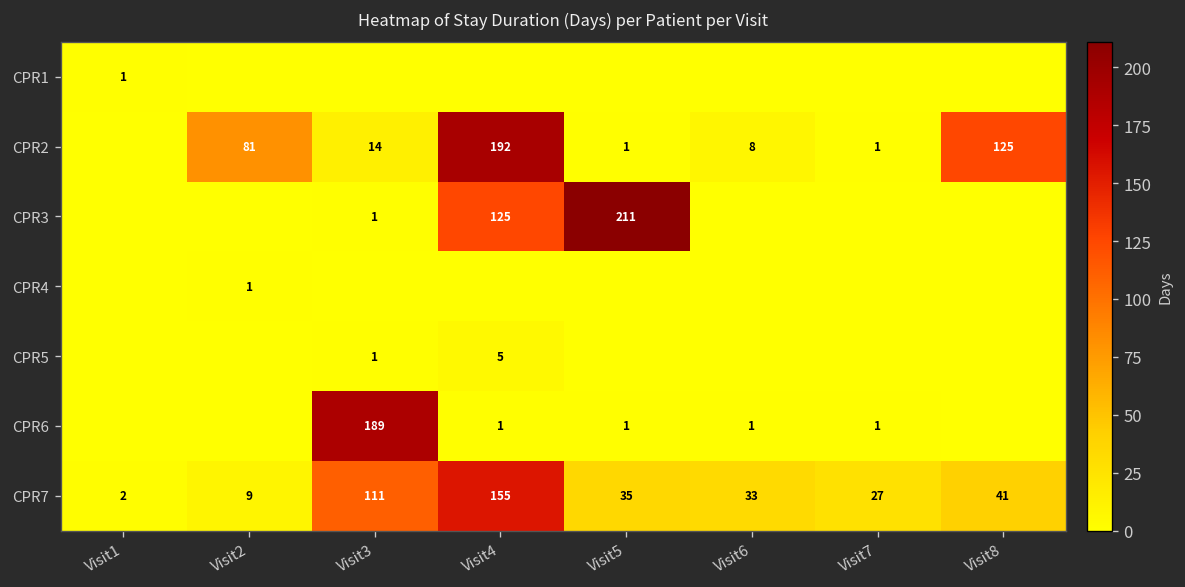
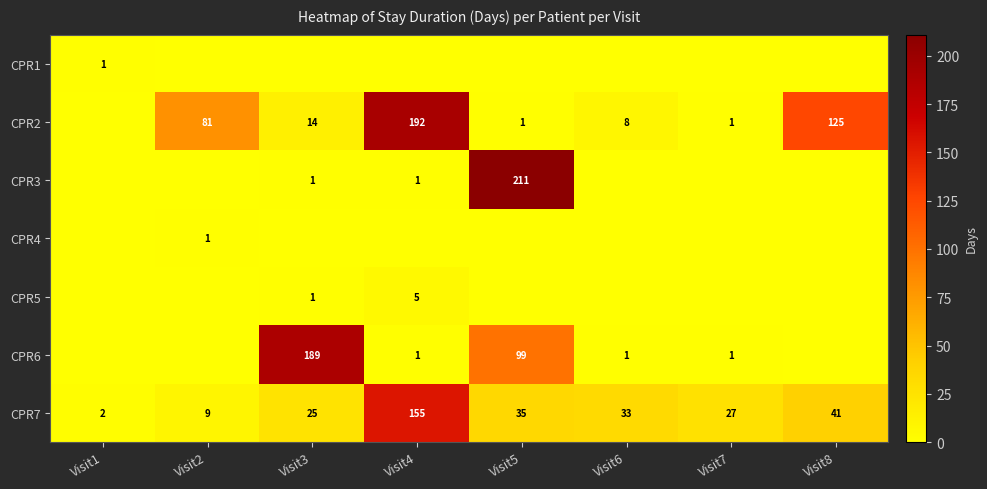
  {
    "CPR1": {
      "Visit1": 1
    },
    "CPR2": {
      "Visit2": 81,
      "Visit3": 14,
      "Visit4": 192,
      "Visit5": 1,
      "Visit6": 8,
      "Visit7": 1,
      "Visit8": 125
    },
    "CPR3": {
      "Visit3": 1,
-     "Visit4": 125,
+     "Visit4": 1,
      "Visit5": 211
    },
    "CPR4": {
      "Visit2": 1
    },
    "CPR5": {
      "Visit3": 1,
      "Visit4": 5
    },
    "CPR6": {
      "Visit3": 189,
      "Visit4": 1,
-     "Visit5": 1,
+     "Visit5": 99,
      "Visit6": 1,
      "Visit7": 1
    },
    "CPR7": {
      "Visit1": 2,
      "Visit2": 9,
-     "Visit3": 111,
+     "Visit3": 25,
      "Visit4": 155,
      "Visit5": 35,
      "Visit6": 33,
      "Visit7": 27,
      "Visit8": 41
    }
  }
